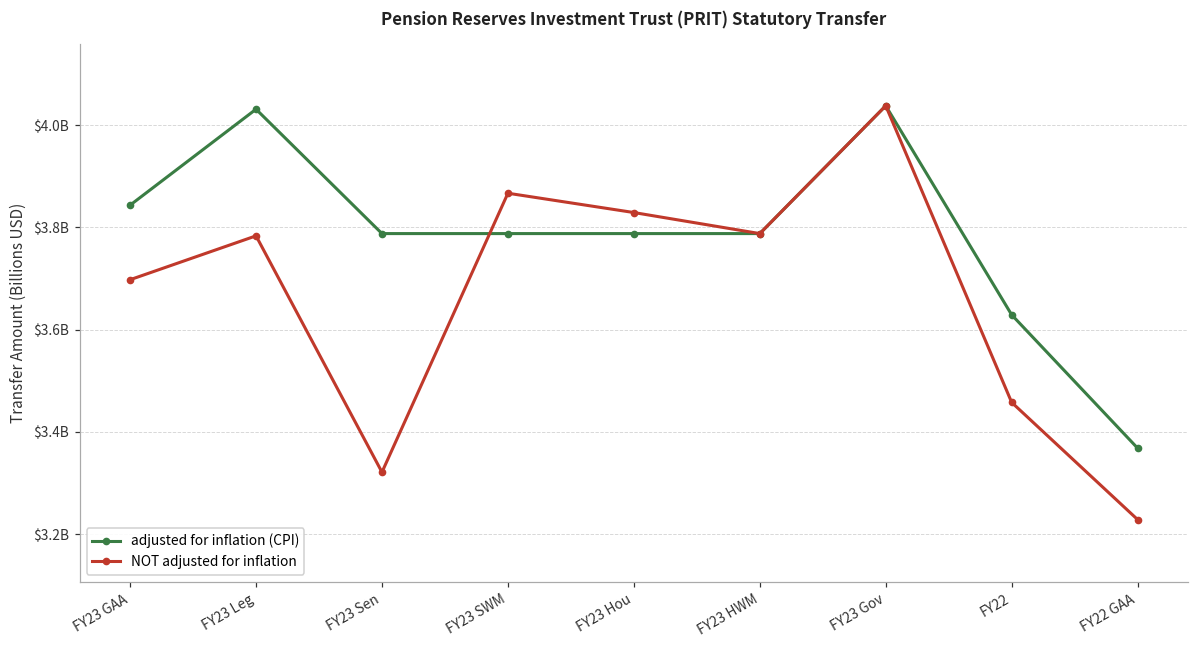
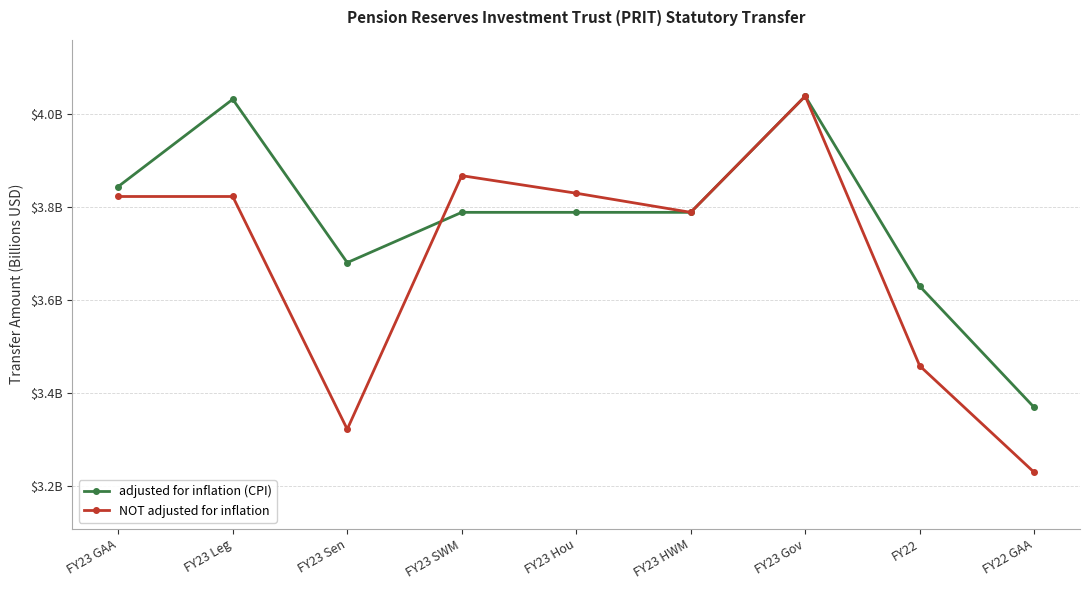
  {
    "adjusted for inflation (CPI)": {
      "FY23 GAA": "$3840000000",
      "FY23 Leg": "$4030000000",
-     "FY23 Sen": "$3790000000",
+     "FY23 Sen": "$3680000000",
      "FY23 SWM": "$3790000000",
      "FY23 Hou": "$3790000000",
      "FY22": "$3630000000",
      "FY22 GAA": "$3370000000"
    },
    "NOT adjusted for inflation": {
-     "FY23 GAA": "$3700000000",
-     "FY23 Leg": "$3780000000",
+     "FY23 GAA": "$3820000000",
+     "FY23 Leg": "$3820000000",
      "FY23 Sen": "$3320000000",
      "FY23 SWM": "$3870000000",
      "FY23 Hou": "$3830000000",
      "FY22": "$3460000000",
      "FY22 GAA": "$3230000000"
    }
  }
